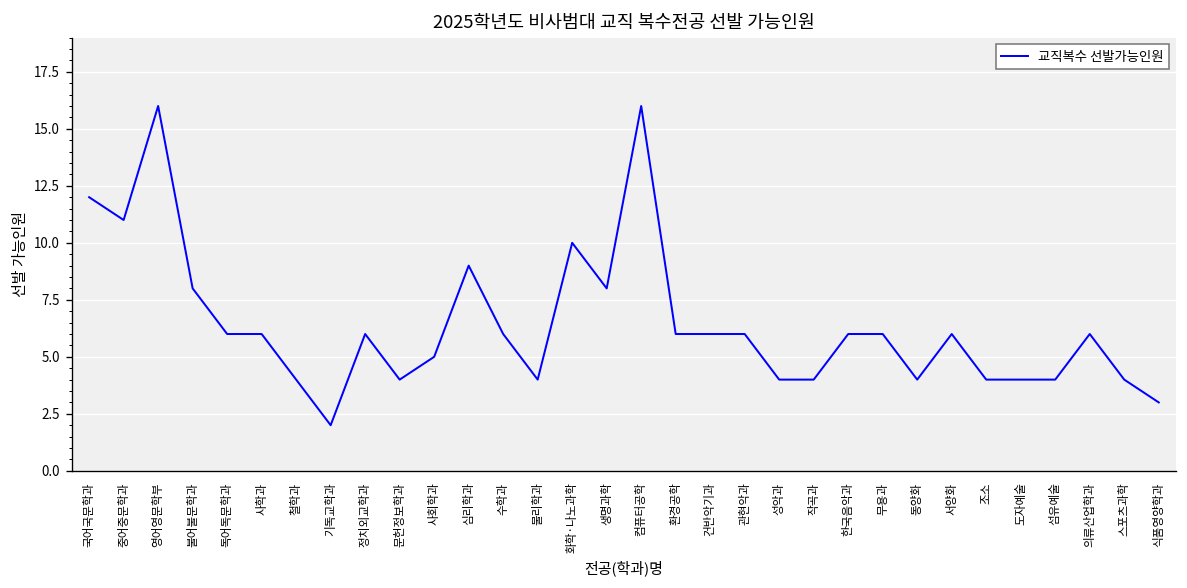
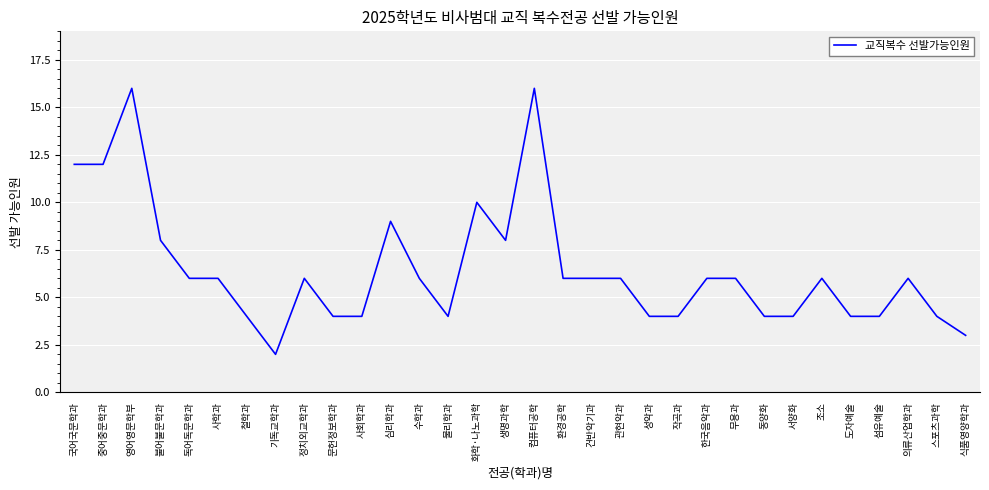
  {
    "국어국문학과": 12,
-   "중어중문학과": 11,
+   "중어중문학과": 12,
    "영어영문학부": 16,
    "불어불문학과": 8,
    "독어독문학과": 6,
    "사학과": 6,
    "철학과": 4,
    "기독교학과": 2,
    "정치외교학과": 6,
    "문헌정보학과": 4,
-   "사회학과": 5,
+   "사회학과": 4,
    "심리학과": 9,
    "수학과": 6,
    "물리학과": 4,
    "화학·나노과학": 10,
    "생명과학": 8,
    "컴퓨터공학": 16,
    "환경공학": 6,
    "건반악기과": 6,
    "관현악과": 6,
    "성악과": 4,
    "작곡과": 4,
    "한국음악과": 6,
    "무용과": 6,
    "동양화": 4,
-   "서양화": 6,
-   "조소": 4,
+   "서양화": 4,
+   "조소": 6,
    "도자예술": 4,
    "섬유예술": 4,
    "의류산업학과": 6,
    "스포츠과학": 4,
    "식품영양학과": 3
  }
